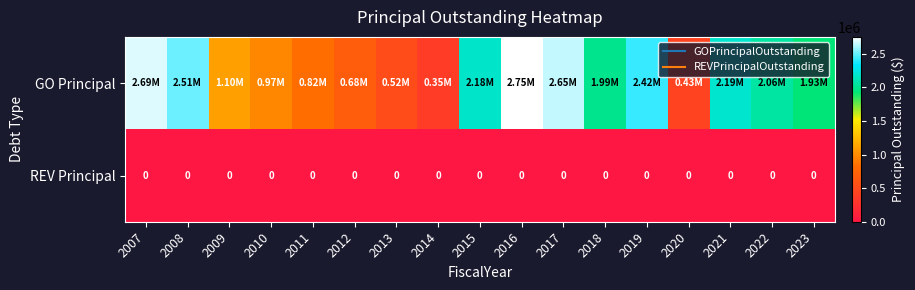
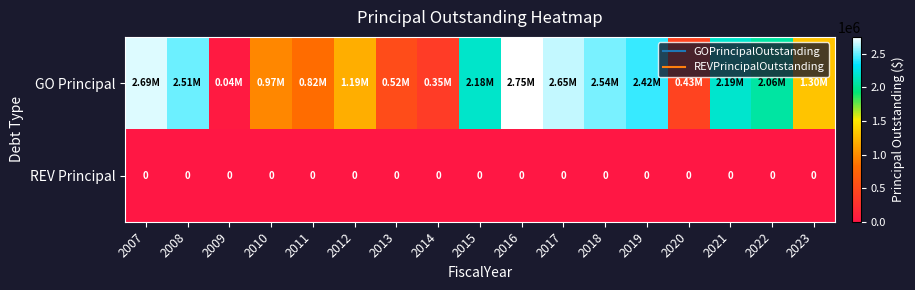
  {
    "GO Principal": {
      "2007": "2.69M",
      "2008": "2.51M",
-     "2009": "1.10M",
+     "2009": "0.04M",
      "2010": "0.97M",
      "2011": "0.82M",
-     "2012": "0.68M",
+     "2012": "1.19M",
      "2013": "0.52M",
      "2014": "0.35M",
      "2015": "2.18M",
      "2016": "2.75M",
      "2017": "2.65M",
-     "2018": "1.99M",
+     "2018": "2.54M",
      "2019": "2.42M",
      "2020": "0.43M",
      "2021": "2.19M",
      "2022": "2.06M",
-     "2023": "1.93M"
+     "2023": "1.30M"
    },
    "REV Principal": {
      "2007": "0",
      "2008": "0",
      "2009": "0",
      "2010": "0",
      "2011": "0",
      "2012": "0",
      "2013": "0",
      "2014": "0",
      "2015": "0",
      "2016": "0",
      "2017": "0",
      "2018": "0",
      "2019": "0",
      "2020": "0",
      "2021": "0",
      "2022": "0",
      "2023": "0"
    }
  }
